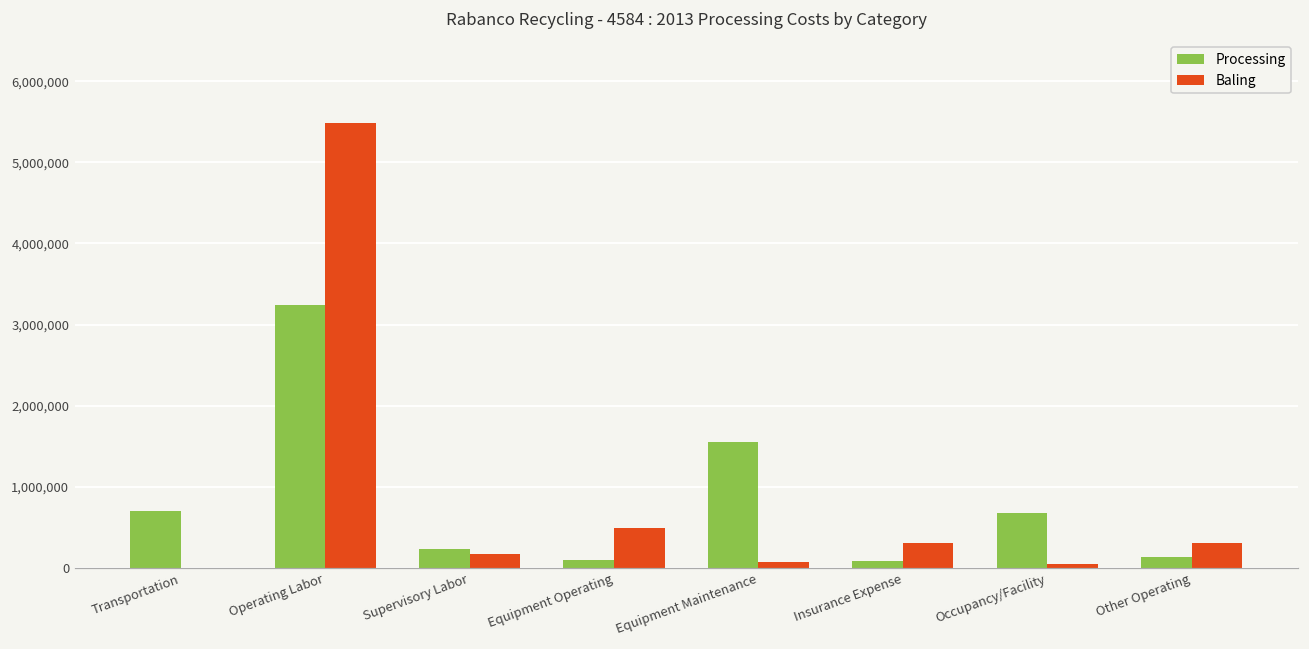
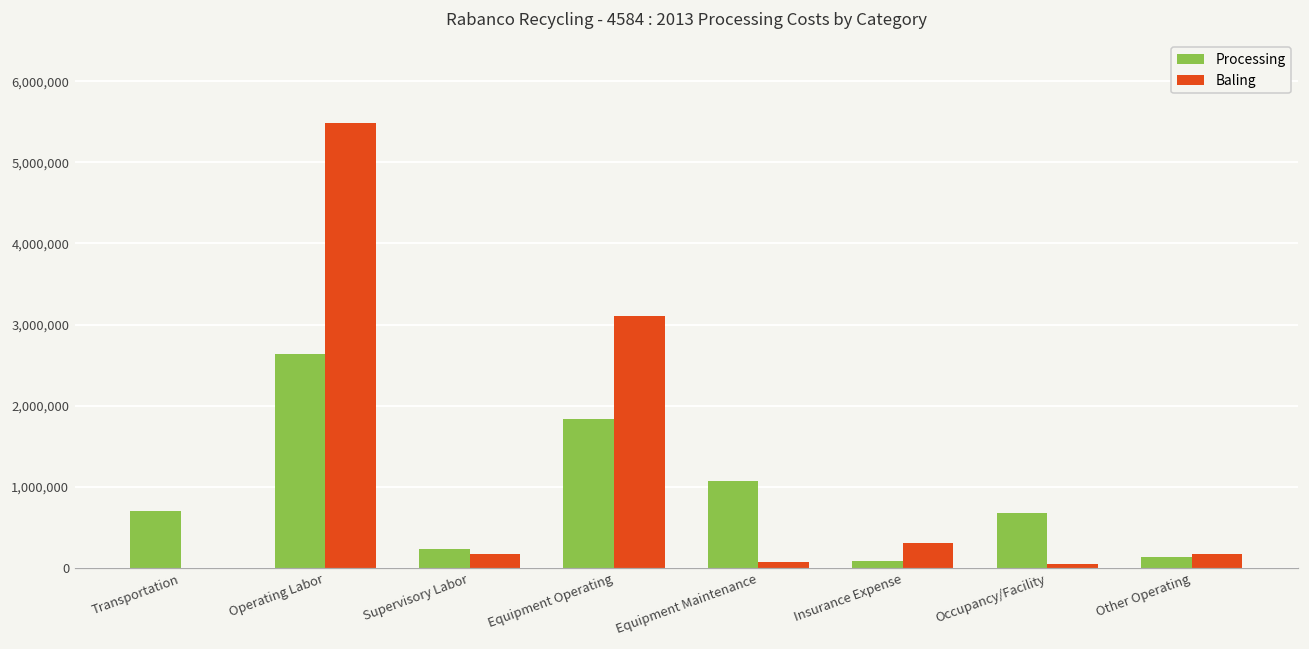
  {
    "Processing": {
      "Transportation": "700,000",
-     "Operating Labor": "3,200,000",
+     "Operating Labor": "2,600,000",
      "Supervisory Labor": "200,000",
-     "Equipment Operating": "100,000",
-     "Equipment Maintenance": "1,600,000",
+     "Equipment Operating": "1,800,000",
+     "Equipment Maintenance": "1,100,000",
      "Insurance Expense": "100,000",
      "Occupancy/Facility": "700,000",
      "Other Operating": "100,000"
    },
    "Baling": {
      "Transportation": "0",
      "Operating Labor": "5,500,000",
      "Supervisory Labor": "200,000",
-     "Equipment Operating": "500,000",
+     "Equipment Operating": "3,100,000",
      "Equipment Maintenance": "100,000",
      "Insurance Expense": "300,000",
      "Occupancy/Facility": "100,000",
-     "Other Operating": "300,000"
+     "Other Operating": "200,000"
    }
  }
